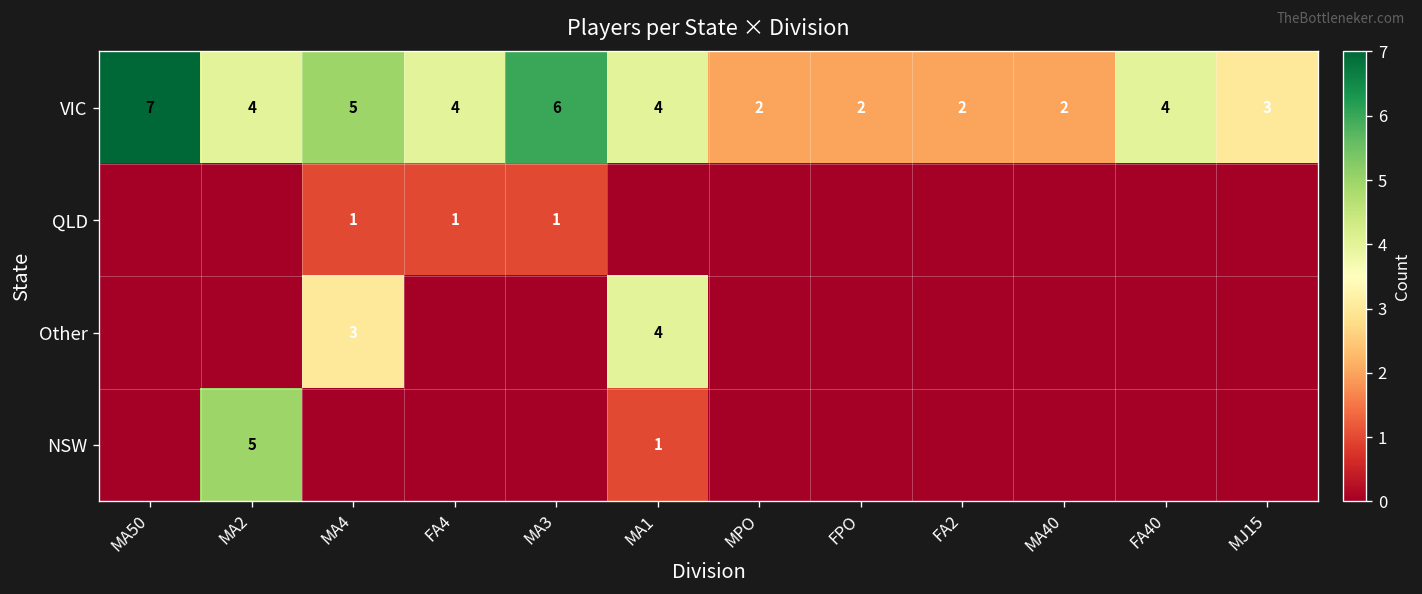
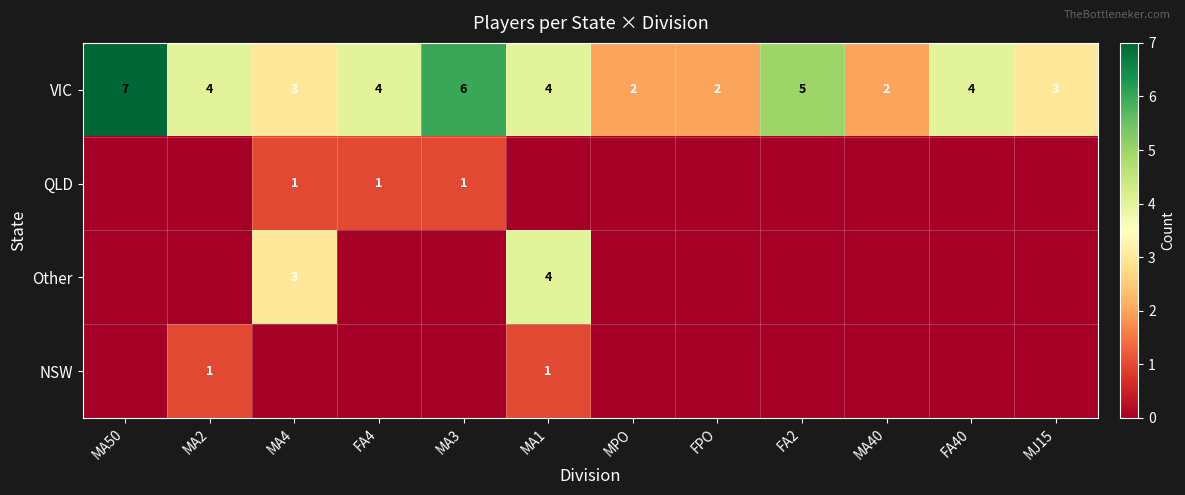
  {
    "VIC": {
      "MA50": 7,
      "MA2": 4,
-     "MA4": 5,
+     "MA4": 3,
      "FA4": 4,
      "MA3": 6,
      "MA1": 4,
      "MPO": 2,
      "FPO": 2,
-     "FA2": 2,
+     "FA2": 5,
      "MA40": 2,
      "FA40": 4,
      "MJ15": 3
    },
    "QLD": {
      "MA4": 1,
      "FA4": 1,
      "MA3": 1
    },
    "Other": {
      "MA4": 3,
      "MA1": 4
    },
    "NSW": {
-     "MA2": 5,
+     "MA2": 1,
      "MA1": 1
    }
  }
